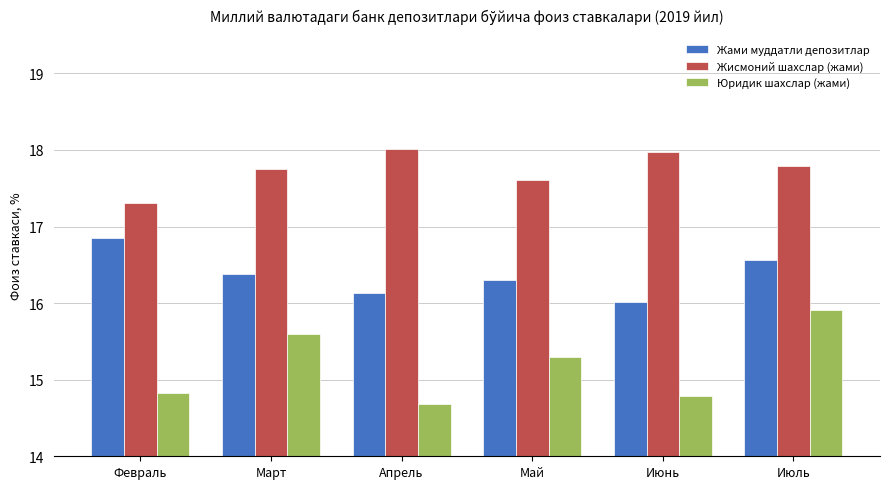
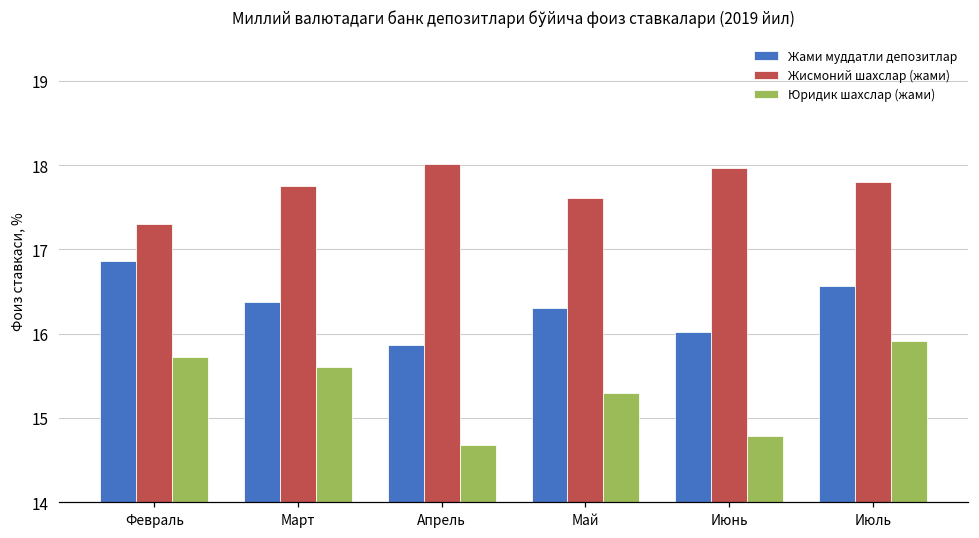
  {
    "Жами муддатли депозитлар": {
      "Февраль": 16.9,
      "Март": 16.4,
-     "Апрель": 16.1,
+     "Апрель": 15.9,
      "Май": 16.3,
      "Июнь": 16.0,
      "Июль": 16.6
    },
    "Жисмоний шахслар (жами)": {
      "Февраль": 17.3,
      "Март": 17.8,
      "Апрель": 18.0,
      "Май": 17.6,
      "Июнь": 18.0,
      "Июль": 17.8
    },
    "Юридик шахслар (жами)": {
-     "Февраль": 14.8,
+     "Февраль": 15.7,
      "Март": 15.6,
      "Апрель": 14.7,
      "Май": 15.3,
      "Июнь": 14.8,
      "Июль": 15.9
    }
  }
